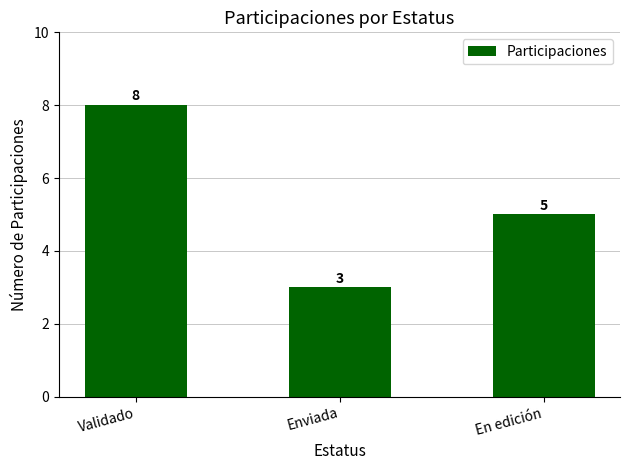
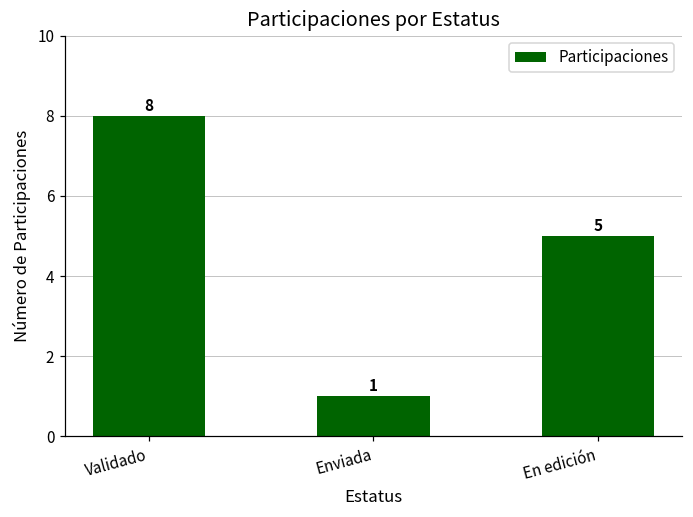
  {
    "Validado": 8,
-   "Enviada": 3,
+   "Enviada": 1,
    "En edición": 5
  }
